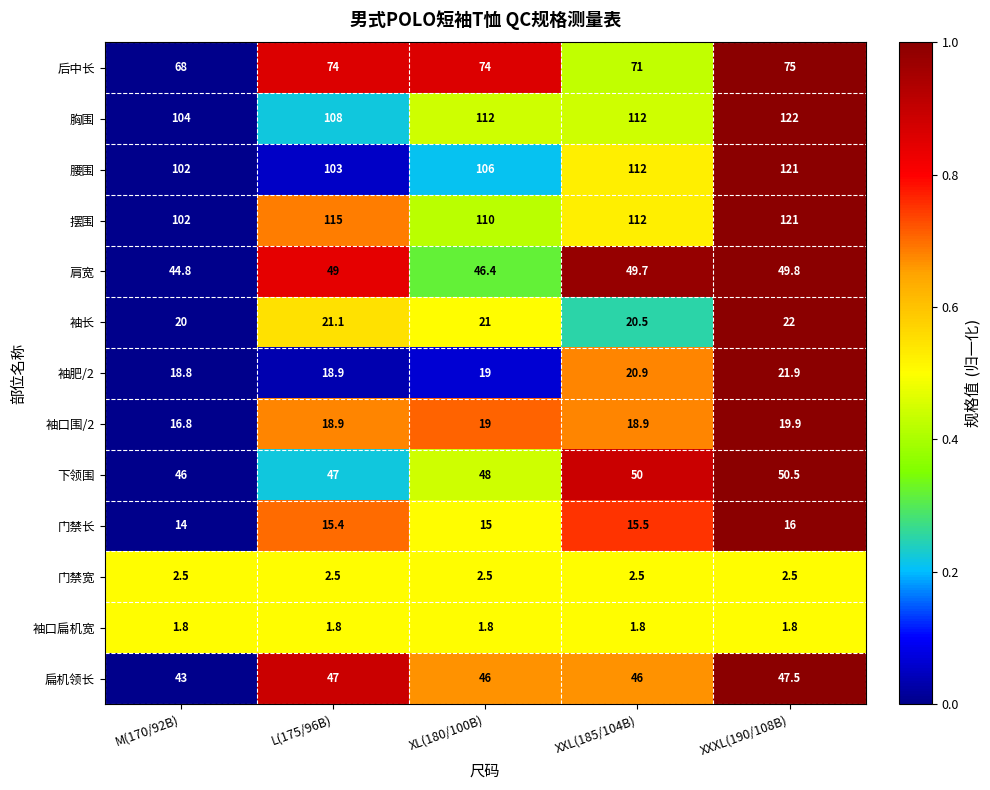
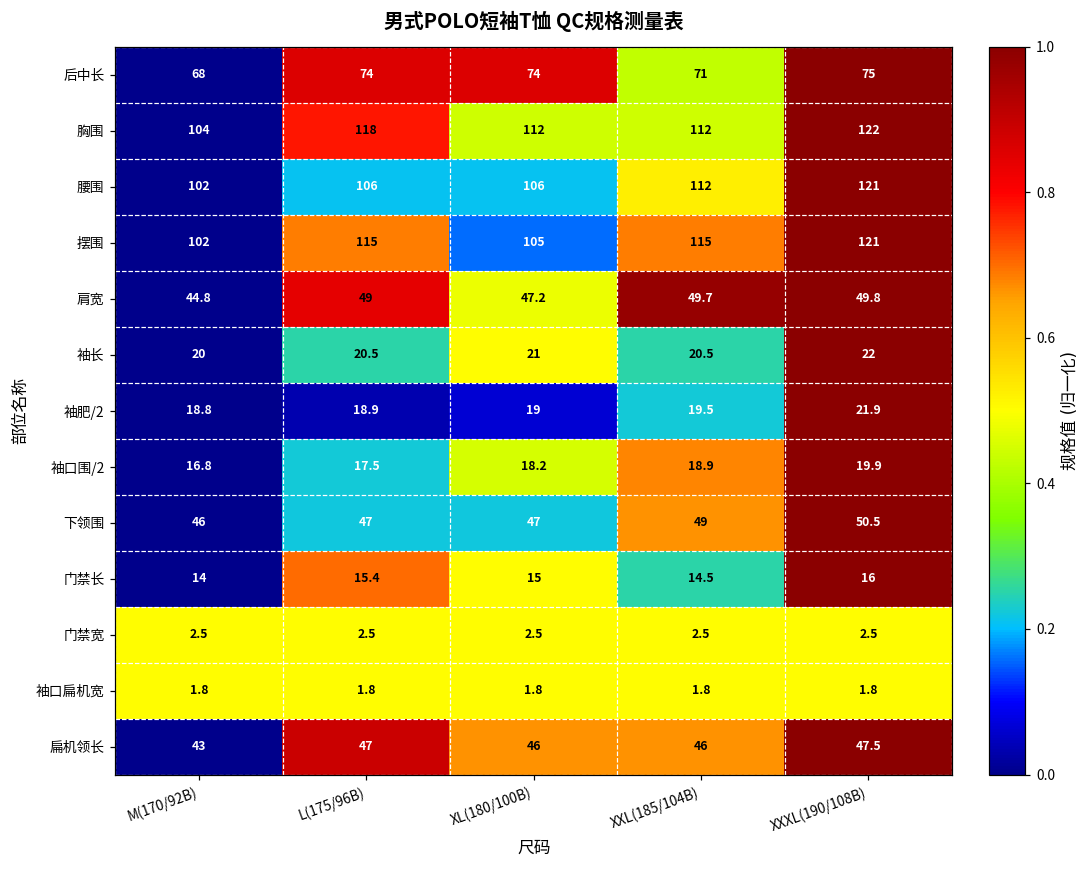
  {
    "后中长": {
      "M(170/92B)": 68,
      "L(175/96B)": 74,
      "XL(180/100B)": 74,
      "XXL(185/104B)": 71,
      "XXXL(190/108B)": 75
    },
    "胸围": {
      "M(170/92B)": 104,
-     "L(175/96B)": 108,
+     "L(175/96B)": 118,
      "XL(180/100B)": 112,
      "XXL(185/104B)": 112,
      "XXXL(190/108B)": 122
    },
    "腰围": {
      "M(170/92B)": 102,
-     "L(175/96B)": 103,
+     "L(175/96B)": 106,
      "XL(180/100B)": 106,
      "XXL(185/104B)": 112,
      "XXXL(190/108B)": 121
    },
    "摆围": {
      "M(170/92B)": 102,
      "L(175/96B)": 115,
-     "XL(180/100B)": 110,
-     "XXL(185/104B)": 112,
+     "XL(180/100B)": 105,
+     "XXL(185/104B)": 115,
      "XXXL(190/108B)": 121
    },
    "肩宽": {
      "M(170/92B)": 44.8,
      "L(175/96B)": 49,
-     "XL(180/100B)": 46.4,
+     "XL(180/100B)": 47.2,
      "XXL(185/104B)": 49.7,
      "XXXL(190/108B)": 49.8
    },
    "袖长": {
      "M(170/92B)": 20,
-     "L(175/96B)": 21.1,
+     "L(175/96B)": 20.5,
      "XL(180/100B)": 21,
      "XXL(185/104B)": 20.5,
      "XXXL(190/108B)": 22
    },
    "袖肥/2": {
      "M(170/92B)": 18.8,
      "L(175/96B)": 18.9,
      "XL(180/100B)": 19,
-     "XXL(185/104B)": 20.9,
+     "XXL(185/104B)": 19.5,
      "XXXL(190/108B)": 21.9
    },
    "袖口围/2": {
      "M(170/92B)": 16.8,
-     "L(175/96B)": 18.9,
-     "XL(180/100B)": 19,
+     "L(175/96B)": 17.5,
+     "XL(180/100B)": 18.2,
      "XXL(185/104B)": 18.9,
      "XXXL(190/108B)": 19.9
    },
    "下领围": {
      "M(170/92B)": 46,
      "L(175/96B)": 47,
-     "XL(180/100B)": 48,
-     "XXL(185/104B)": 50,
+     "XL(180/100B)": 47,
+     "XXL(185/104B)": 49,
      "XXXL(190/108B)": 50.5
    },
    "门禁长": {
      "M(170/92B)": 14,
      "L(175/96B)": 15.4,
      "XL(180/100B)": 15,
-     "XXL(185/104B)": 15.5,
+     "XXL(185/104B)": 14.5,
      "XXXL(190/108B)": 16
    },
    "门禁宽": {
      "M(170/92B)": 2.5,
      "L(175/96B)": 2.5,
      "XL(180/100B)": 2.5,
      "XXL(185/104B)": 2.5,
      "XXXL(190/108B)": 2.5
    },
    "袖口扁机宽": {
      "M(170/92B)": 1.8,
      "L(175/96B)": 1.8,
      "XL(180/100B)": 1.8,
      "XXL(185/104B)": 1.8,
      "XXXL(190/108B)": 1.8
    },
    "扁机领长": {
      "M(170/92B)": 43,
      "L(175/96B)": 47,
      "XL(180/100B)": 46,
      "XXL(185/104B)": 46,
      "XXXL(190/108B)": 47.5
    }
  }
